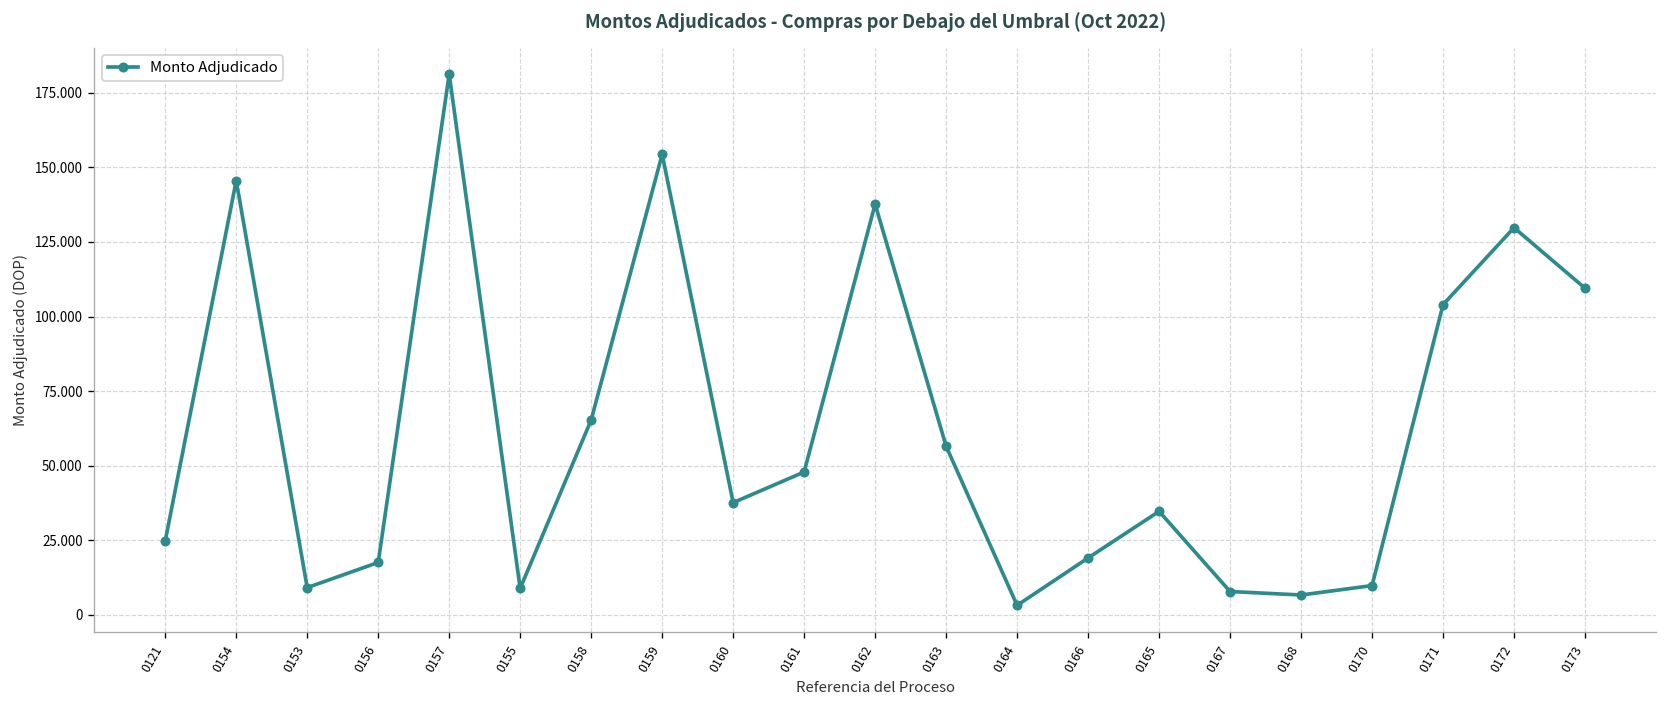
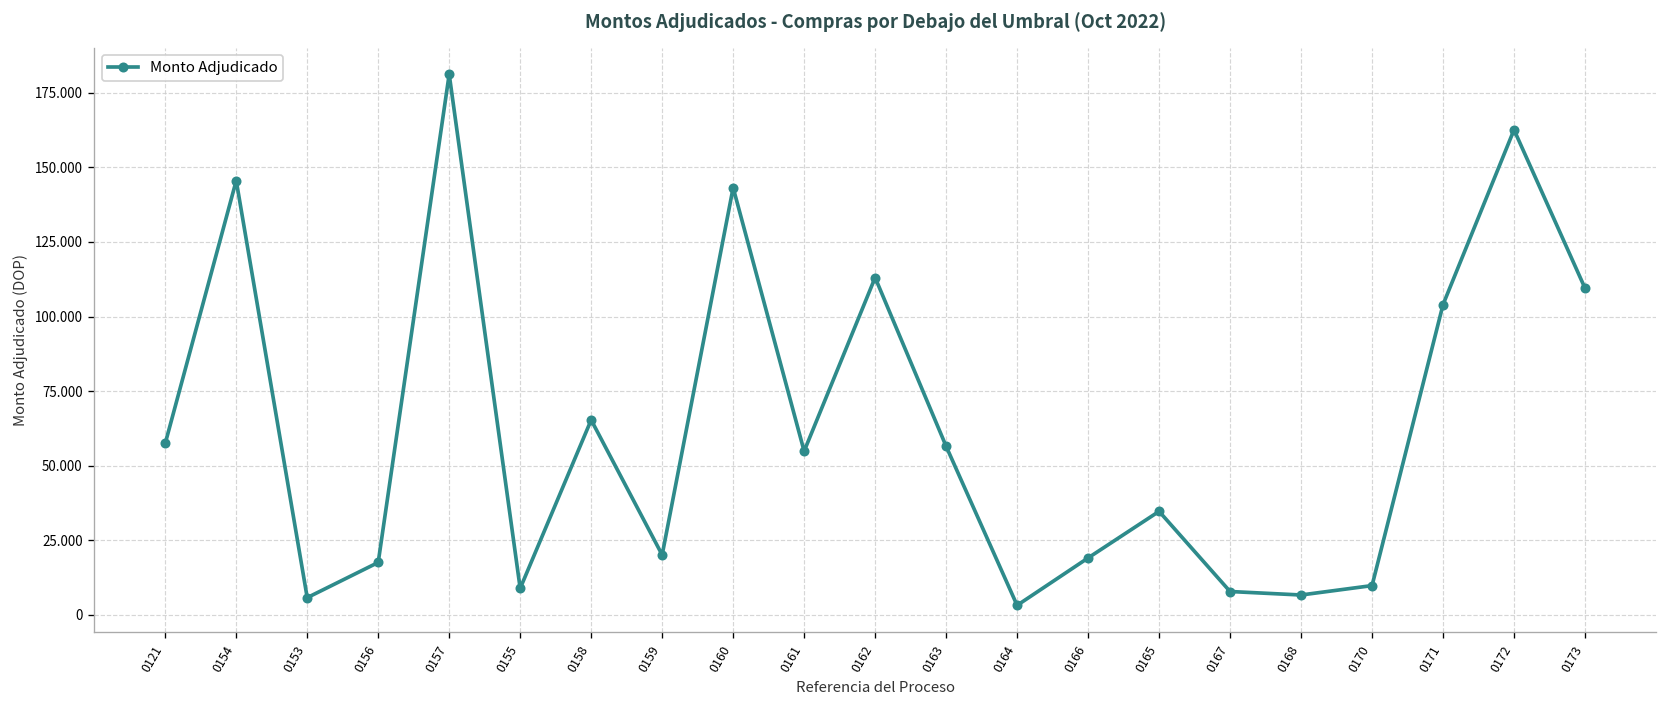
  {
-   "0121": 25,
+   "0121": 57,
    "0154": 146,
-   "0153": 9,
+   "0153": 6,
    "0156": 18,
    "0157": 181,
    "0155": 9,
    "0158": 65,
-   "0159": 154,
-   "0160": 38,
-   "0161": 48,
-   "0162": 138,
+   "0159": 20,
+   "0160": 143,
+   "0161": 55,
+   "0162": 113,
    "0163": 57,
    "0164": 3,
    "0166": 19,
    "0165": 35,
    "0167": 8,
    "0168": 7,
    "0170": 10,
    "0171": 104,
-   "0172": 130,
+   "0172": 163,
    "0173": 110
  }
